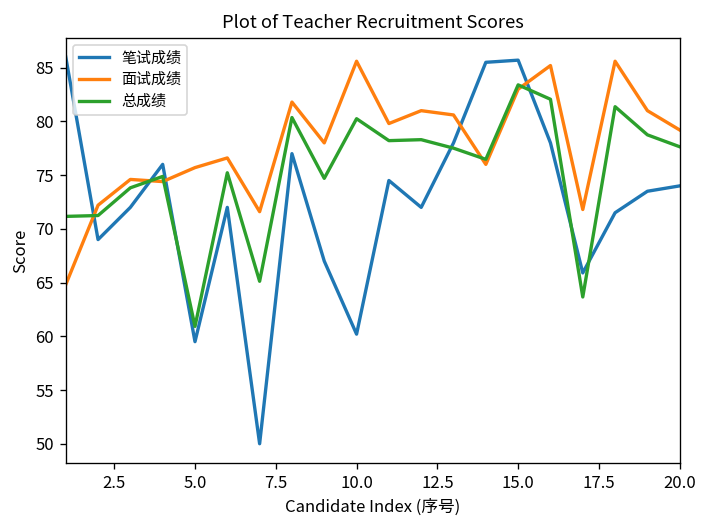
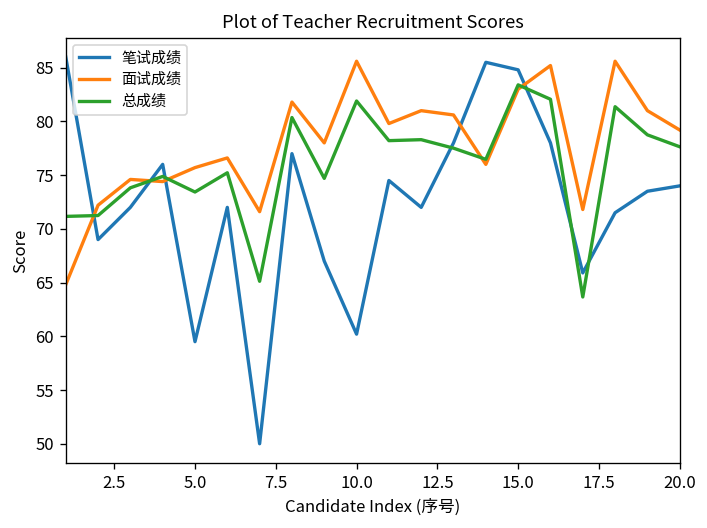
  {
    "笔试成绩": {
      "5.0": 60,
      "10.0": 60,
-     "15.0": 86,
+     "15.0": 85,
      "20.0": 74
    },
    "面试成绩": {
      "5.0": 76,
      "10.0": 86,
      "15.0": 83,
      "20.0": 79
    },
    "总成绩": {
-     "5.0": 61,
-     "10.0": 80,
+     "5.0": 73,
+     "10.0": 82,
      "15.0": 83,
      "20.0": 78
    }
  }
